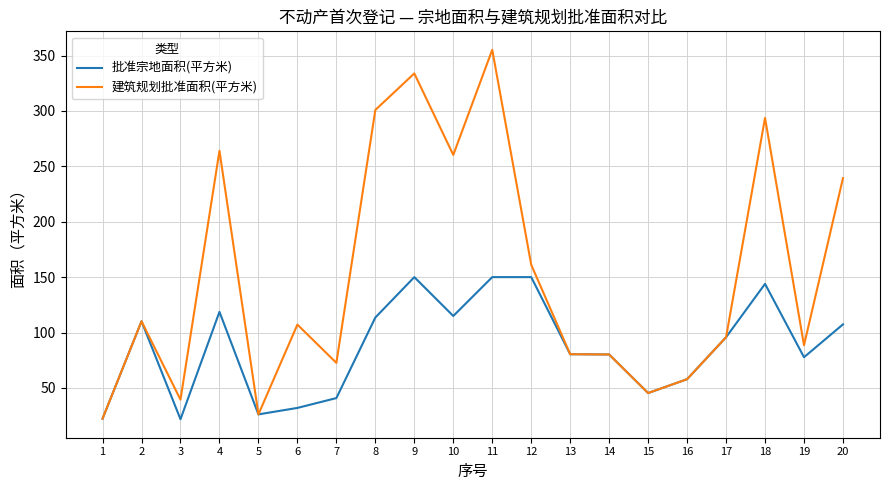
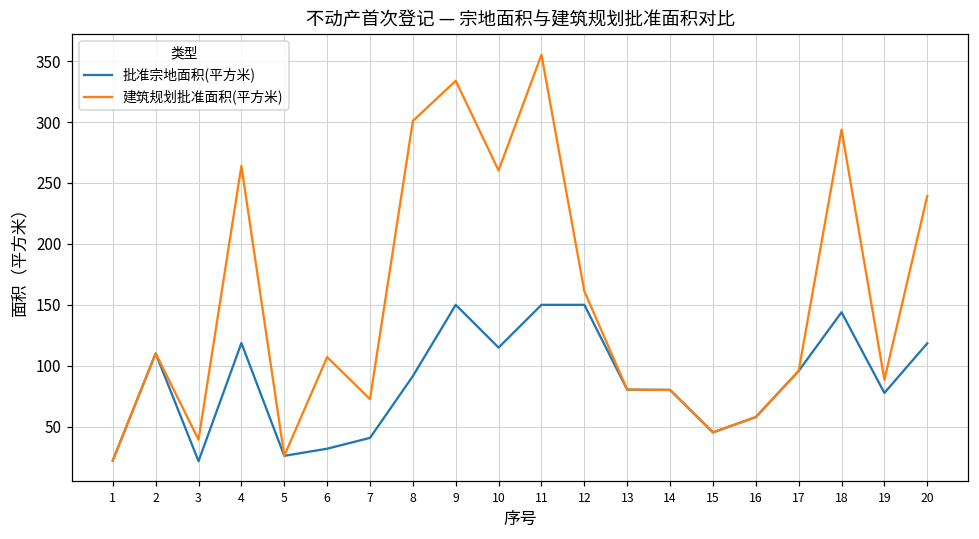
  {
    "批准宗地面积(平方米)": {
      "3": 22,
      "4": 119,
      "6": 32,
      "7": 41,
-     "8": 114,
+     "8": 92,
      "9": 150,
      "10": 115,
      "11": 150,
      "12": 150,
      "18": 144,
      "19": 78,
-     "20": 107
+     "20": 118
    },
    "建筑规划批准面积(平方米)": {
      "3": 39,
      "4": 264,
      "6": 107,
      "7": 73,
      "8": 301,
      "9": 334,
      "10": 260,
      "11": 355,
      "12": 161,
      "18": 294,
      "19": 88,
      "20": 239
    }
  }
